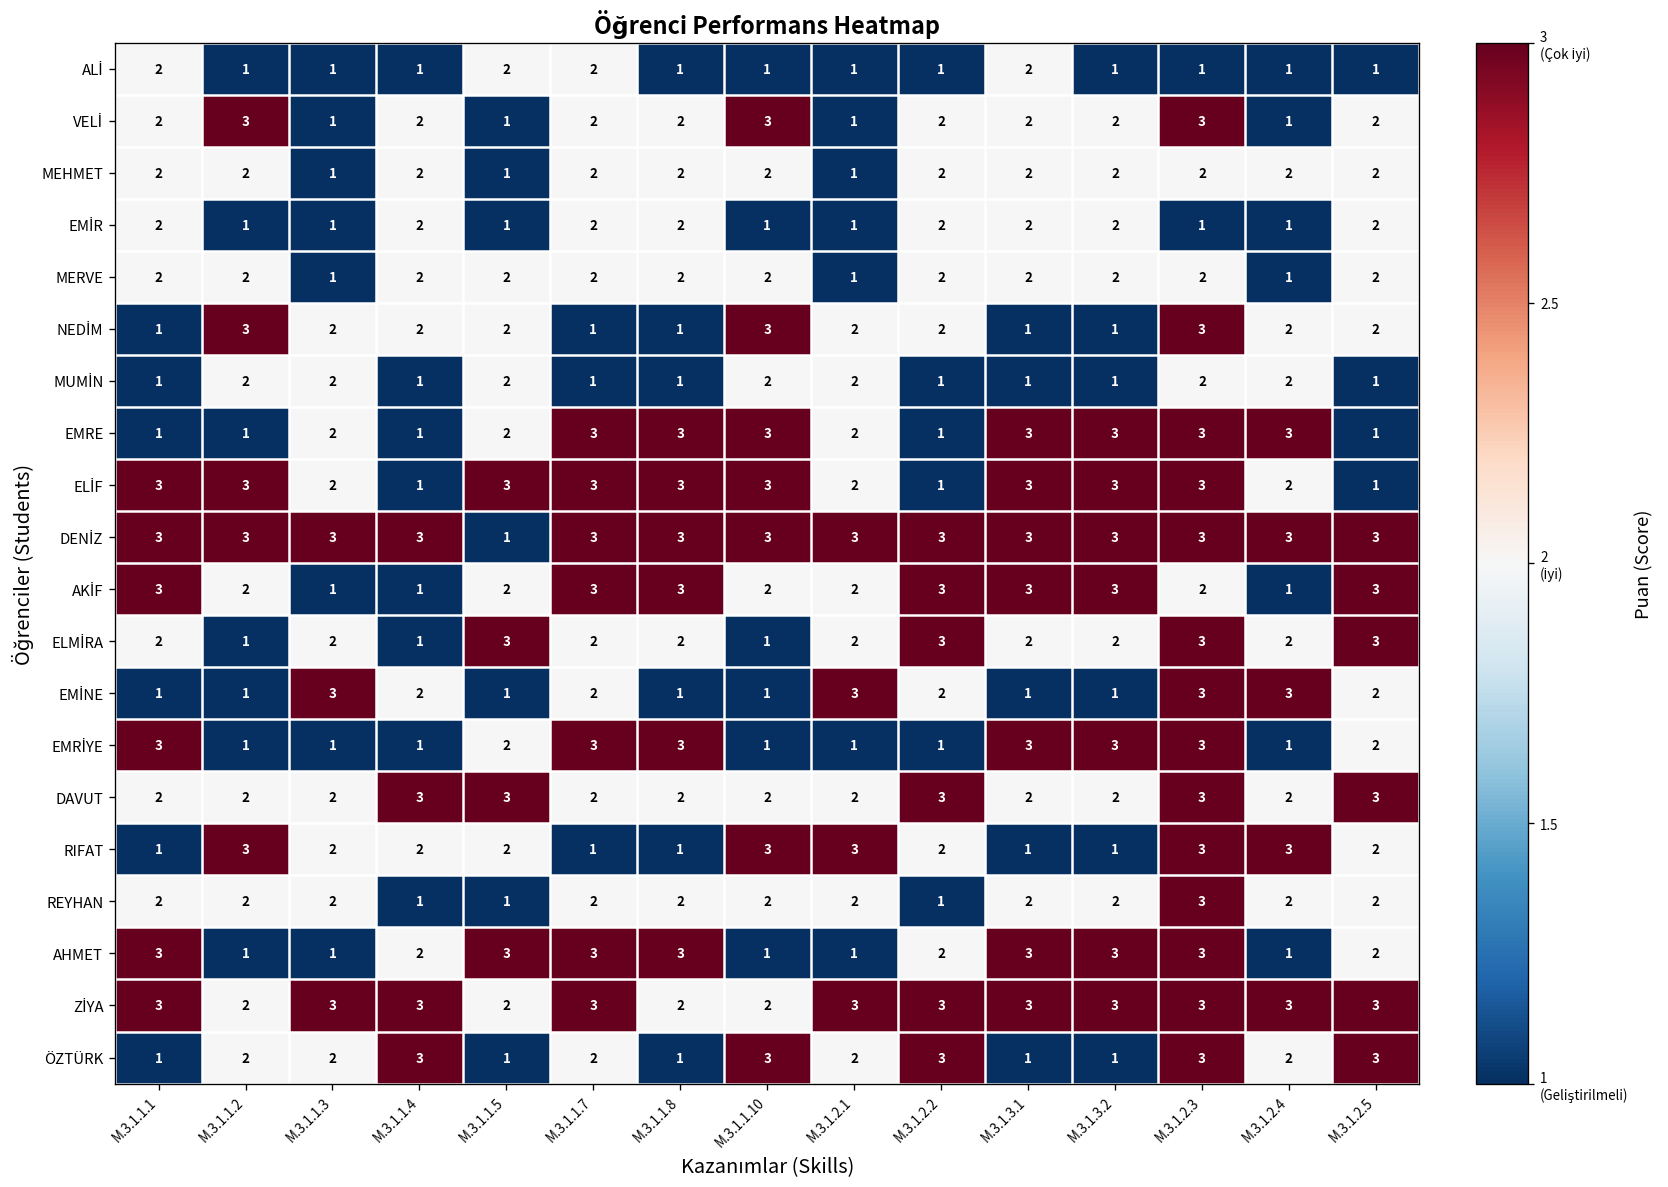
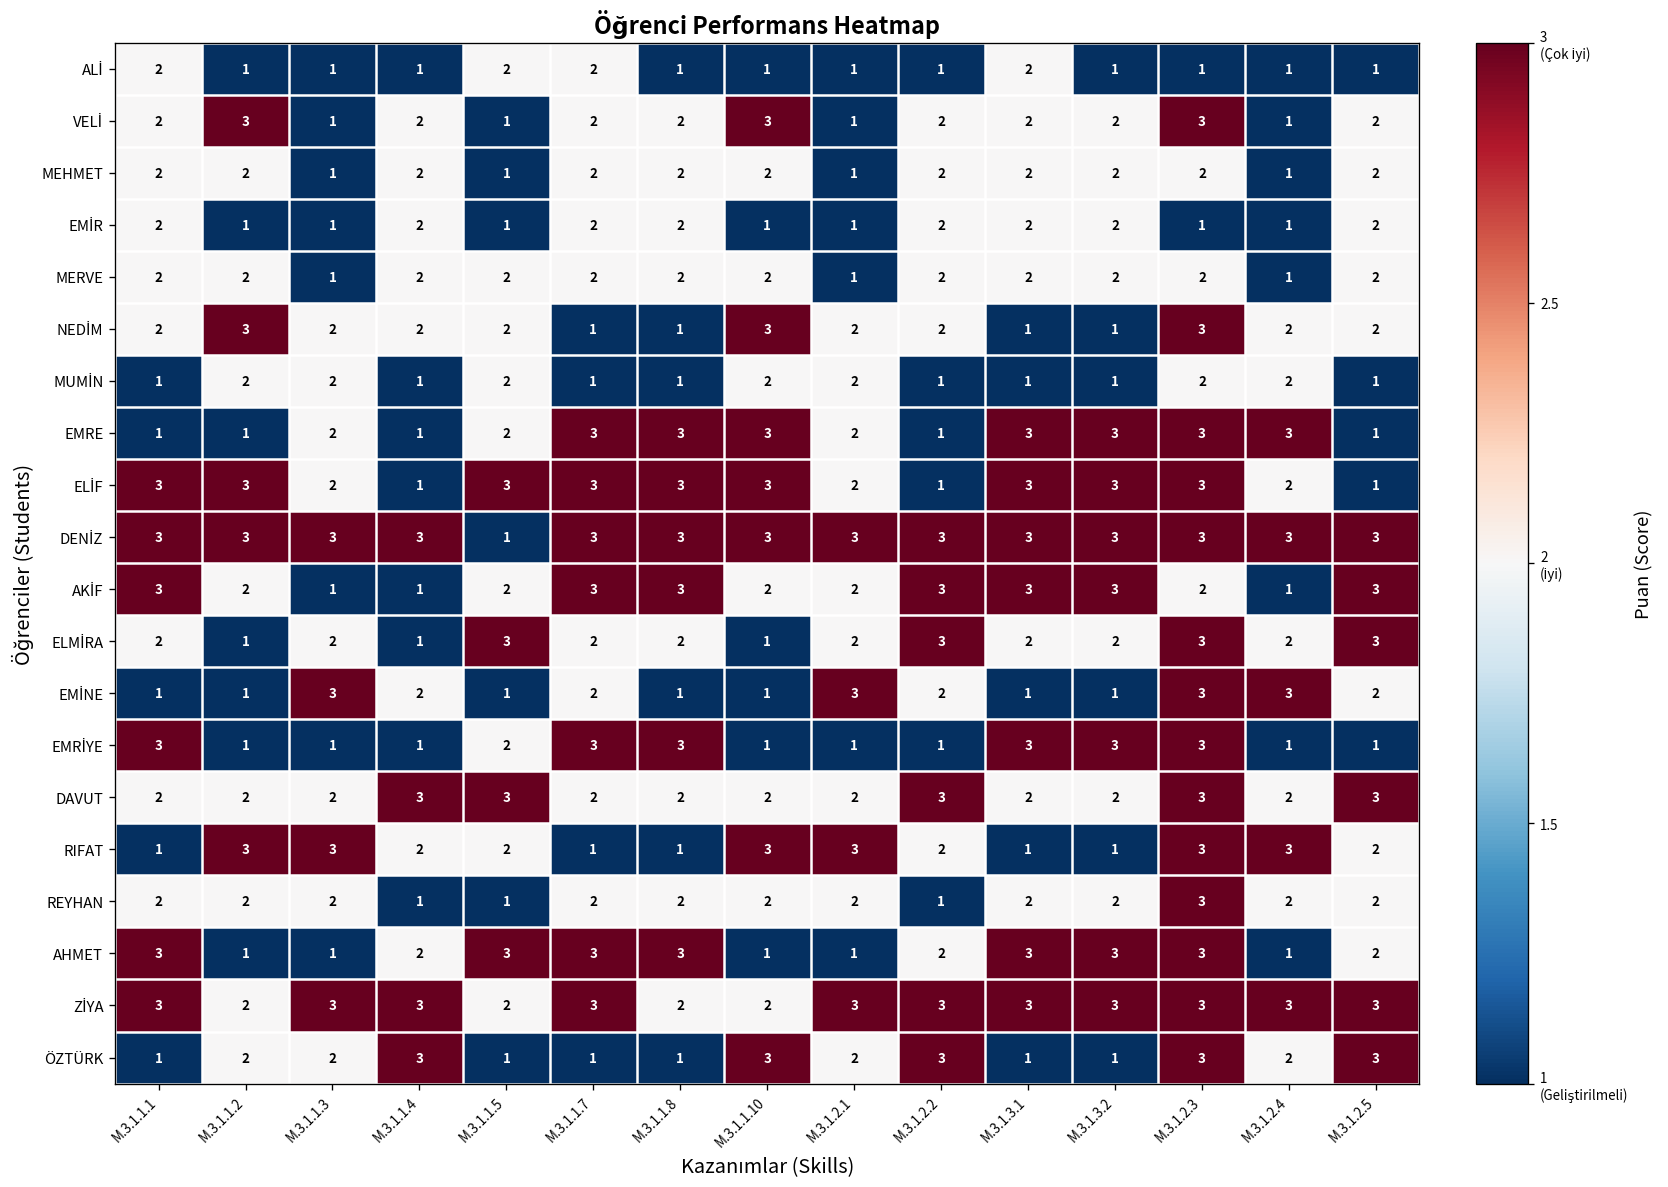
  {
    "MEHMET": {
      "M.3.1.1.1": 2,
      "M.3.1.1.2": 2,
      "M.3.1.1.3": 1,
      "M.3.1.1.4": 2,
      "M.3.1.1.5": 1,
      "M.3.1.1.7": 2,
      "M.3.1.1.8": 2,
      "M.3.1.1.10": 2,
      "M.3.1.2.1": 1,
      "M.3.1.2.2": 2,
      "M.3.1.3.1": 2,
      "M.3.1.3.2": 2,
      "M.3.1.2.3": 2,
-     "M.3.1.2.4": 2,
+     "M.3.1.2.4": 1,
      "M.3.1.2.5": 2
    },
    "NEDİM": {
-     "M.3.1.1.1": 1,
+     "M.3.1.1.1": 2,
      "M.3.1.1.2": 3,
      "M.3.1.1.3": 2,
      "M.3.1.1.4": 2,
      "M.3.1.1.5": 2,
      "M.3.1.1.7": 1,
      "M.3.1.1.8": 1,
      "M.3.1.1.10": 3,
      "M.3.1.2.1": 2,
      "M.3.1.2.2": 2,
      "M.3.1.3.1": 1,
      "M.3.1.3.2": 1,
      "M.3.1.2.3": 3,
      "M.3.1.2.4": 2,
      "M.3.1.2.5": 2
    },
    "EMRİYE": {
      "M.3.1.1.1": 3,
      "M.3.1.1.2": 1,
      "M.3.1.1.3": 1,
      "M.3.1.1.4": 1,
      "M.3.1.1.5": 2,
      "M.3.1.1.7": 3,
      "M.3.1.1.8": 3,
      "M.3.1.1.10": 1,
      "M.3.1.2.1": 1,
      "M.3.1.2.2": 1,
      "M.3.1.3.1": 3,
      "M.3.1.3.2": 3,
      "M.3.1.2.3": 3,
      "M.3.1.2.4": 1,
-     "M.3.1.2.5": 2
+     "M.3.1.2.5": 1
    },
    "RIFAT": {
      "M.3.1.1.1": 1,
      "M.3.1.1.2": 3,
-     "M.3.1.1.3": 2,
+     "M.3.1.1.3": 3,
      "M.3.1.1.4": 2,
      "M.3.1.1.5": 2,
      "M.3.1.1.7": 1,
      "M.3.1.1.8": 1,
      "M.3.1.1.10": 3,
      "M.3.1.2.1": 3,
      "M.3.1.2.2": 2,
      "M.3.1.3.1": 1,
      "M.3.1.3.2": 1,
      "M.3.1.2.3": 3,
      "M.3.1.2.4": 3,
      "M.3.1.2.5": 2
    },
    "ÖZTÜRK": {
      "M.3.1.1.1": 1,
      "M.3.1.1.2": 2,
      "M.3.1.1.3": 2,
      "M.3.1.1.4": 3,
      "M.3.1.1.5": 1,
-     "M.3.1.1.7": 2,
+     "M.3.1.1.7": 1,
      "M.3.1.1.8": 1,
      "M.3.1.1.10": 3,
      "M.3.1.2.1": 2,
      "M.3.1.2.2": 3,
      "M.3.1.3.1": 1,
      "M.3.1.3.2": 1,
      "M.3.1.2.3": 3,
      "M.3.1.2.4": 2,
      "M.3.1.2.5": 3
    }
  }
